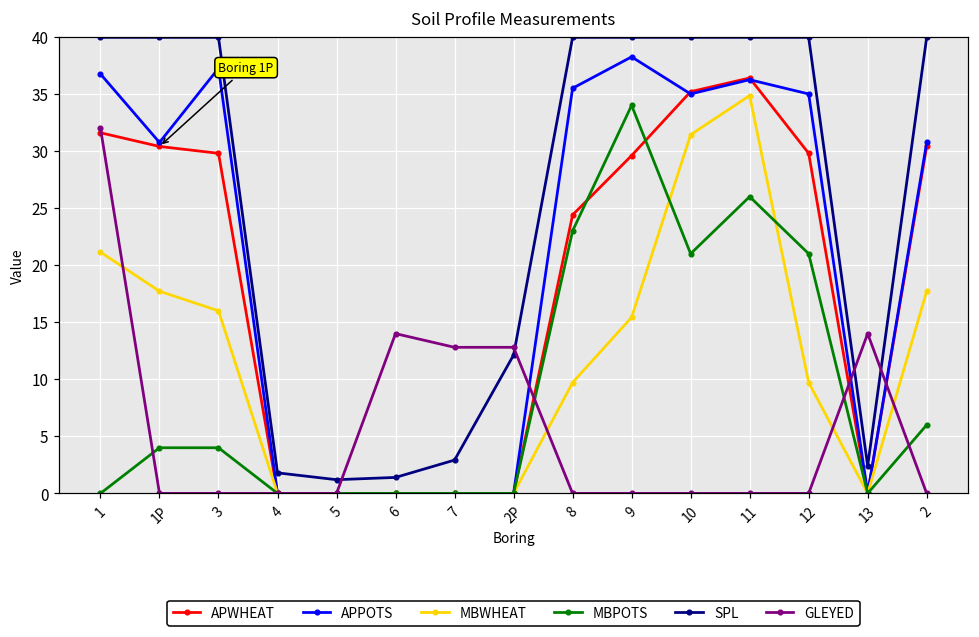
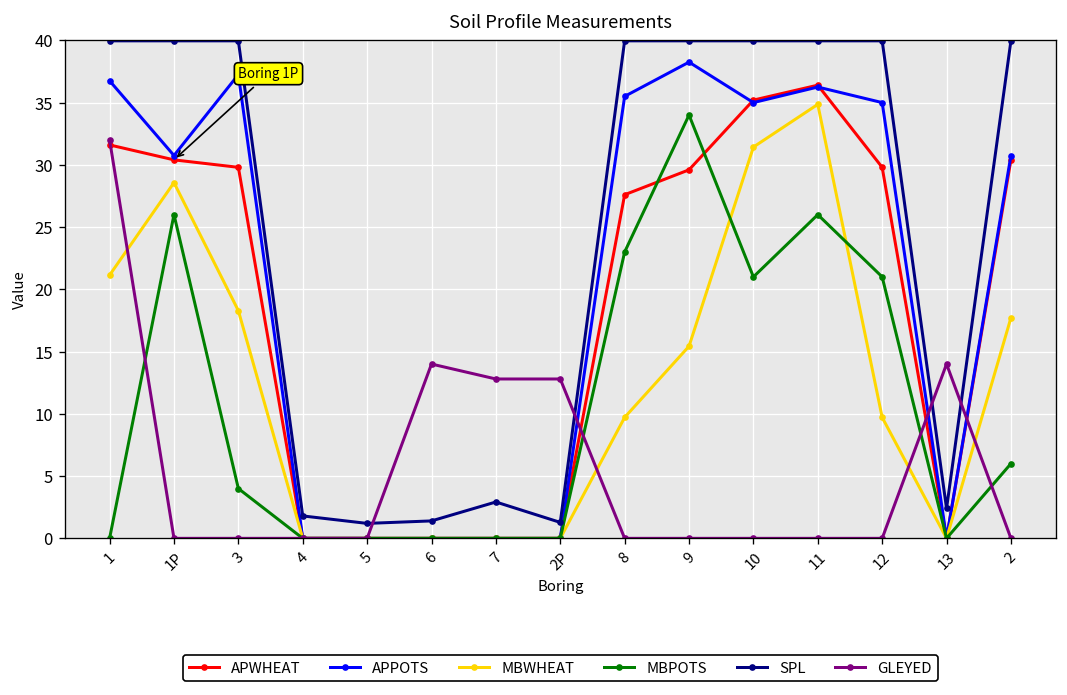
  {
    "APWHEAT": {
      "1": 31.6,
      "1P": 30.4,
      "3": 29.8,
-     "8": 24.4,
+     "8": 27.6,
      "9": 29.6,
      "12": 29.8,
      "2": 30.4
    },
    "APPOTS": {
      "1": 36.8,
      "1P": 30.8,
      "8": 35.5,
      "9": 38.3,
      "12": 35.0,
      "2": 30.8
    },
    "MBWHEAT": {
      "1": 21.1,
-     "1P": 17.7,
-     "3": 16.0,
+     "1P": 28.6,
+     "3": 18.3,
      "8": 9.7,
      "9": 15.4,
      "10": 31.4,
      "11": 34.9,
      "12": 9.7,
      "2": 17.7
    },
    "MBPOTS": {
      "1": 0,
-     "1P": 4,
+     "1P": 26,
      "3": 4,
      "8": 23,
      "9": 34,
      "10": 21,
      "11": 26,
      "12": 21,
      "2": 6
    },
    "SPL": {
      "1": 40.0,
      "1P": 40.0,
      "3": 40.0,
      "4": 1.8,
      "5": 1.2,
      "6": 1.4,
      "7": 2.9,
-     "2P": 12.1,
+     "2P": 1.3,
      "8": 40.0,
      "9": 40.0,
      "10": 40.0,
      "11": 40.0,
      "12": 40.0,
      "13": 2.4,
      "2": 40.0
    },
    "GLEYED": {
      "1": 32.0,
      "1P": 0.0,
      "3": 0.0,
      "6": 14.0,
      "7": 12.8,
      "2P": 12.8,
      "8": 0.0,
      "9": 0.0,
      "10": 0.0,
      "11": 0.0,
      "12": 0.0,
      "13": 14.0,
      "2": 0.0
    }
  }
